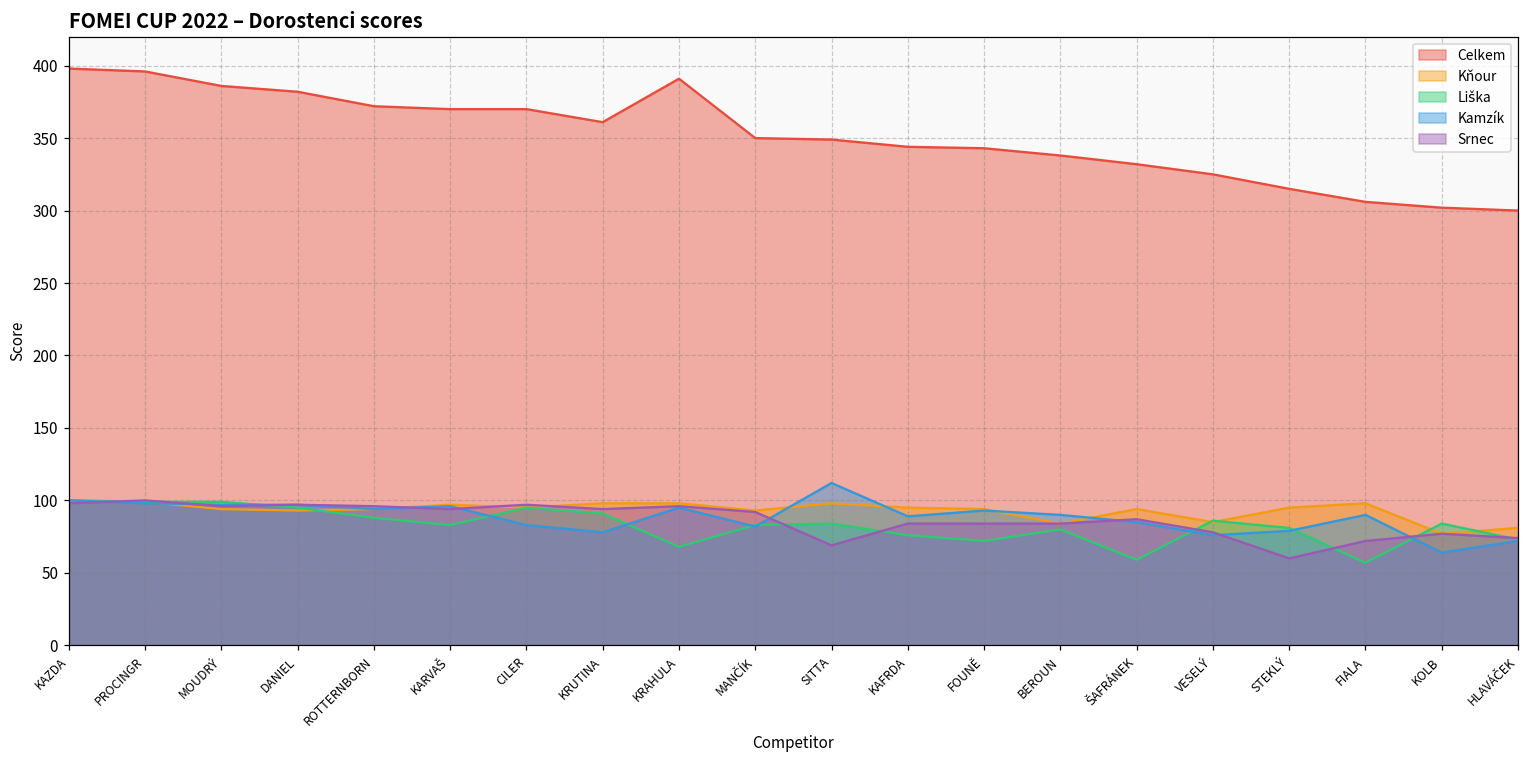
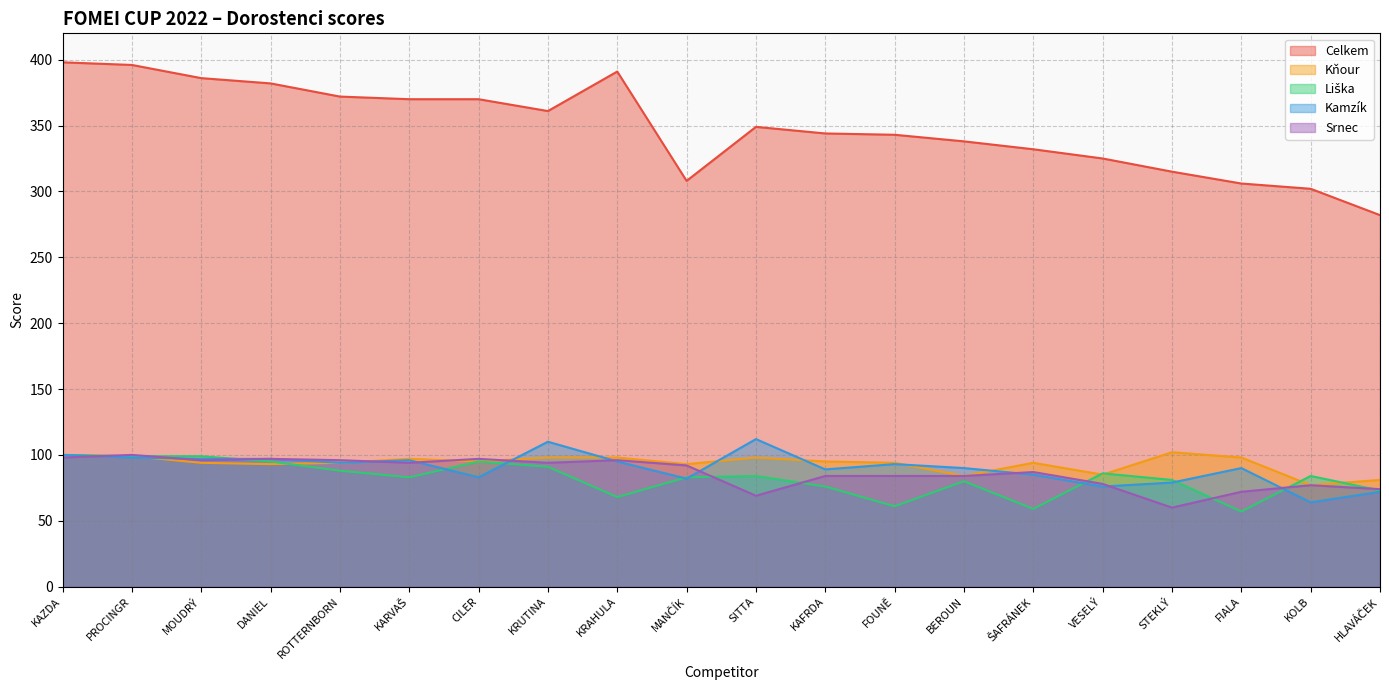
  {
    "Celkem": {
      "KAZDA": 398,
      "PROCINGR": 396,
      "MOUDRÝ": 386,
      "DANIEL": 382,
      "ROTTERNBORN": 372,
      "KARVAŠ": 370,
      "CILER": 370,
      "KRUTINA": 361,
      "KRAHULA": 391,
-     "MANČÍK": 350,
+     "MANČÍK": 308,
      "SITTA": 349,
      "KAFRDA": 344,
      "FOUNĚ": 343,
      "BEROUN": 338,
      "ŠAFRÁNEK": 332,
      "VESELÝ": 325,
      "STEKLÝ": 315,
      "FIALA": 306,
      "KOLB": 302,
-     "HLAVÁČEK": 300
+     "HLAVÁČEK": 282
    },
    "Kňour": {
      "MOUDRÝ": 94,
      "DANIEL": 93,
      "KRUTINA": 98,
      "KRAHULA": 98,
      "SITTA": 98,
      "KAFRDA": 95,
      "ŠAFRÁNEK": 94,
-     "STEKLÝ": 95,
+     "STEKLÝ": 102,
      "FIALA": 98,
      "HLAVÁČEK": 81
    },
    "Liška": {
      "MOUDRÝ": 99,
      "DANIEL": 95,
      "ROTTERNBORN": 88,
      "KARVAŠ": 83,
      "KRUTINA": 91,
      "KRAHULA": 68,
      "SITTA": 84,
      "KAFRDA": 76,
-     "FOUNĚ": 72,
+     "FOUNĚ": 61,
      "BEROUN": 80,
      "ŠAFRÁNEK": 59,
      "STEKLÝ": 81,
      "FIALA": 57,
      "KOLB": 84
    },
    "Kamzík": {
      "CILER": 83,
-     "KRUTINA": 78,
+     "KRUTINA": 110,
      "SITTA": 112,
      "KAFRDA": 89,
      "BEROUN": 90,
      "ŠAFRÁNEK": 85,
      "VESELÝ": 76,
      "STEKLÝ": 79,
      "FIALA": 90,
      "KOLB": 64
    },
    "Srnec": {
      "KAZDA": 98,
      "ROTTERNBORN": 96,
      "KARVAŠ": 94,
      "CILER": 97,
      "KRUTINA": 94,
      "SITTA": 69,
      "KAFRDA": 84,
      "FOUNĚ": 84,
      "ŠAFRÁNEK": 87,
      "VESELÝ": 78,
      "STEKLÝ": 60,
      "FIALA": 72
    }
  }
